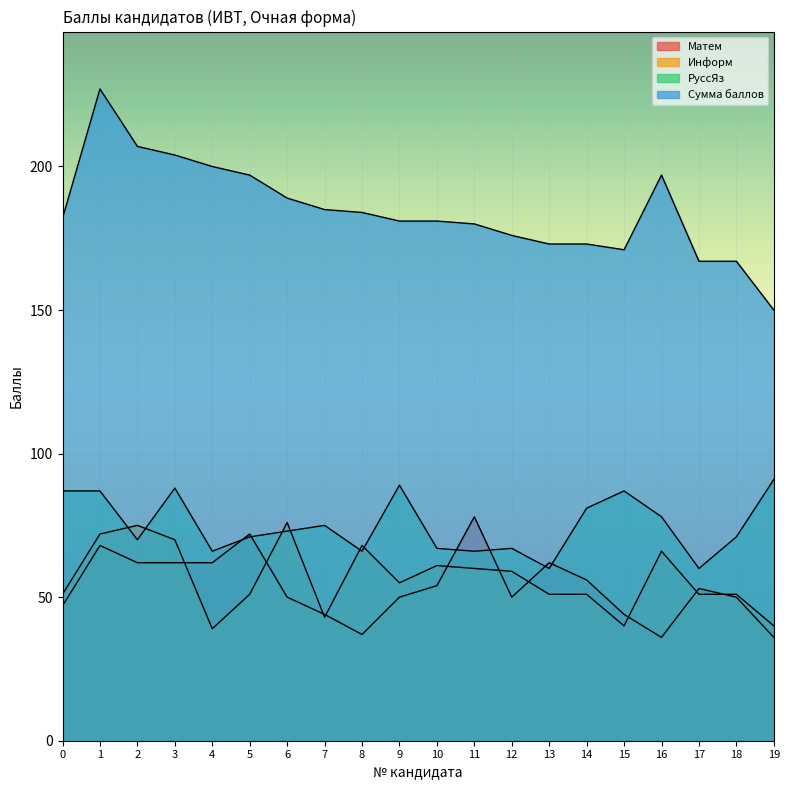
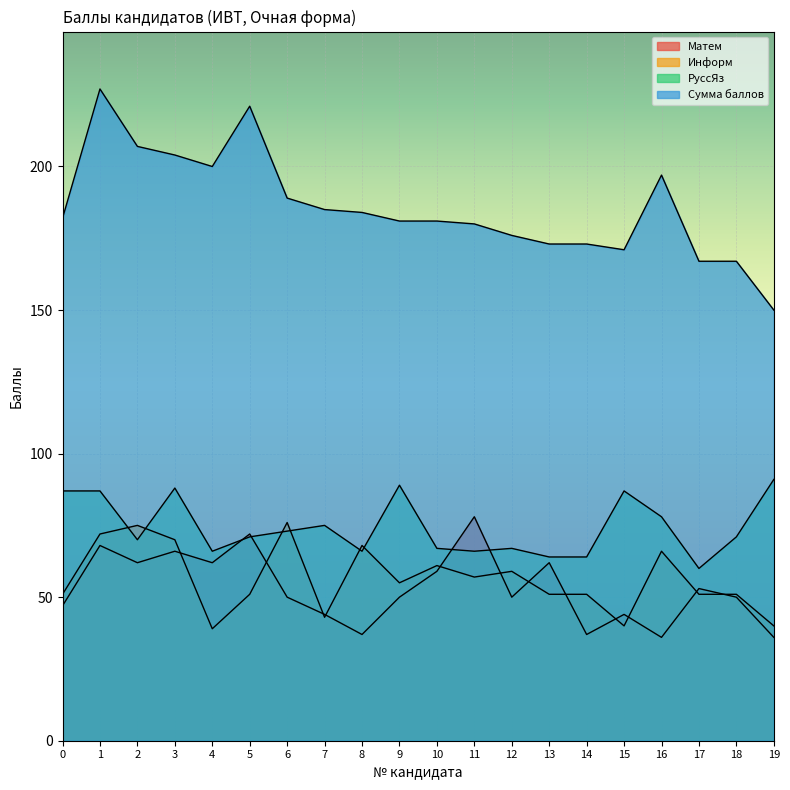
  {
    "Матем": {
      "0": 47,
      "1": 68,
      "2": 62,
-     "3": 62,
+     "3": 66,
      "4": 62,
      "5": 72,
      "6": 50,
      "7": 44,
      "8": 37,
      "9": 50,
-     "10": 54,
+     "10": 59,
      "11": 78,
      "12": 50,
      "13": 62,
-     "14": 56,
+     "14": 37,
      "15": 44,
      "16": 36,
      "17": 53,
      "18": 50,
      "19": 36
    },
    "Информ": {
      "0": 51,
      "1": 72,
      "2": 75,
      "3": 70,
      "4": 39,
      "5": 51,
      "6": 76,
      "7": 43,
      "8": 68,
      "9": 55,
      "10": 61,
-     "11": 60,
+     "11": 57,
      "12": 59,
      "13": 51,
      "14": 51,
      "15": 40,
      "16": 66,
      "17": 51,
      "18": 51,
      "19": 40
    },
    "РуссЯз": {
      "0": 87,
      "1": 87,
      "2": 70,
      "3": 88,
      "4": 66,
      "5": 71,
      "6": 73,
      "7": 75,
      "8": 66,
      "9": 89,
      "10": 67,
      "11": 66,
      "12": 67,
-     "13": 60,
-     "14": 81,
+     "13": 64,
+     "14": 64,
      "15": 87,
      "16": 78,
      "17": 60,
      "18": 71,
      "19": 91
    },
    "Сумма баллов": {
      "0": 182,
      "1": 227,
      "2": 207,
      "3": 204,
      "4": 200,
-     "5": 197,
+     "5": 221,
      "6": 189,
      "7": 185,
      "8": 184,
      "9": 181,
      "10": 181,
      "11": 180,
      "12": 176,
      "13": 173,
      "14": 173,
      "15": 171,
      "16": 197,
      "17": 167,
      "18": 167,
      "19": 150
    }
  }
